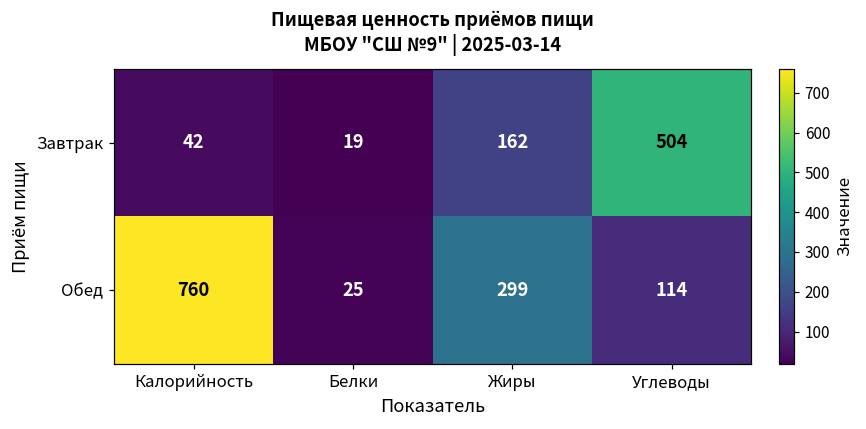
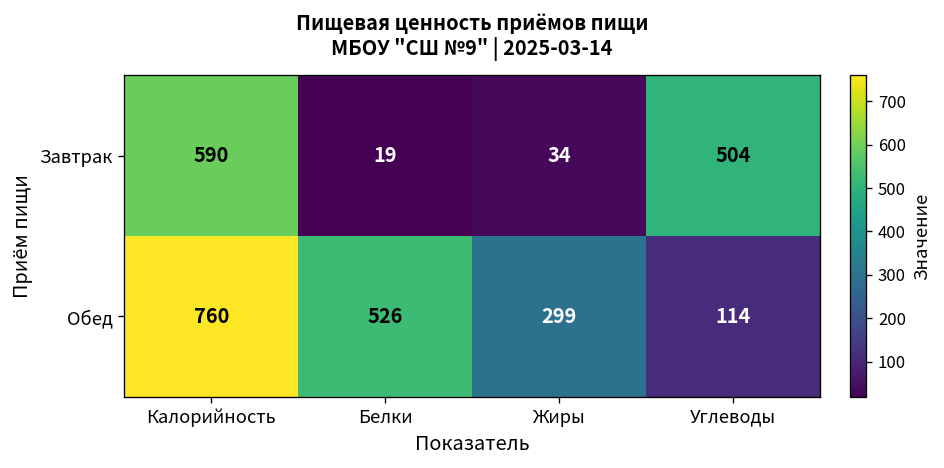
  {
    "Завтрак": {
-     "Калорийность": 42,
+     "Калорийность": 590,
      "Белки": 19,
-     "Жиры": 162,
+     "Жиры": 34,
      "Углеводы": 504
    },
    "Обед": {
      "Калорийность": 760,
-     "Белки": 25,
+     "Белки": 526,
      "Жиры": 299,
      "Углеводы": 114
    }
  }
